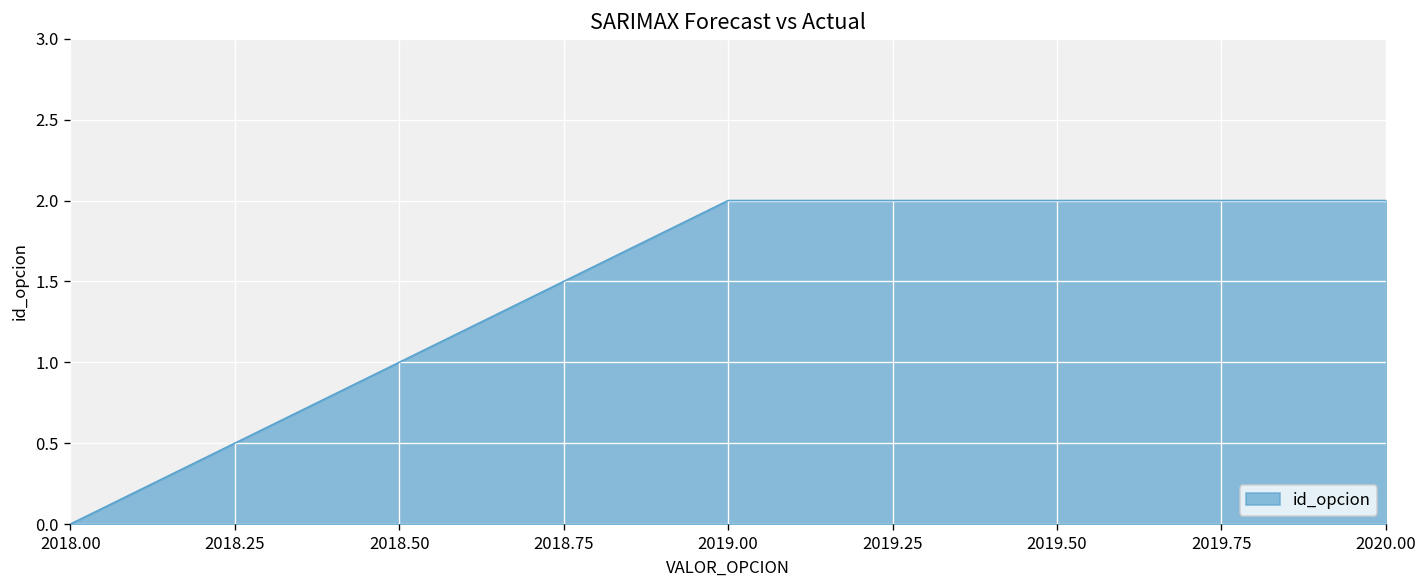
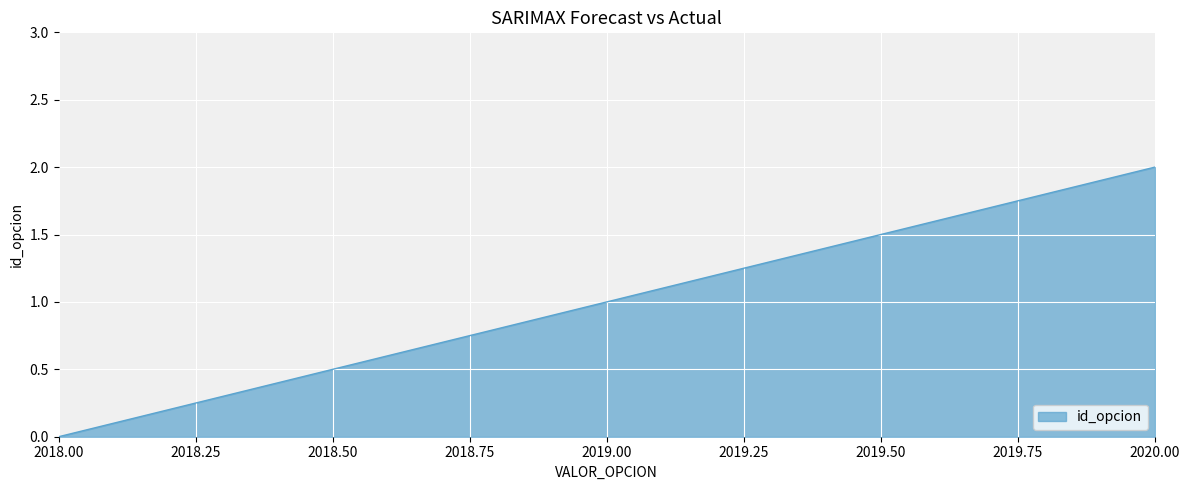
  {
    "2018.00": 0,
-   "2019.00": 2,
+   "2019.00": 1,
    "2020.00": 2
  }
